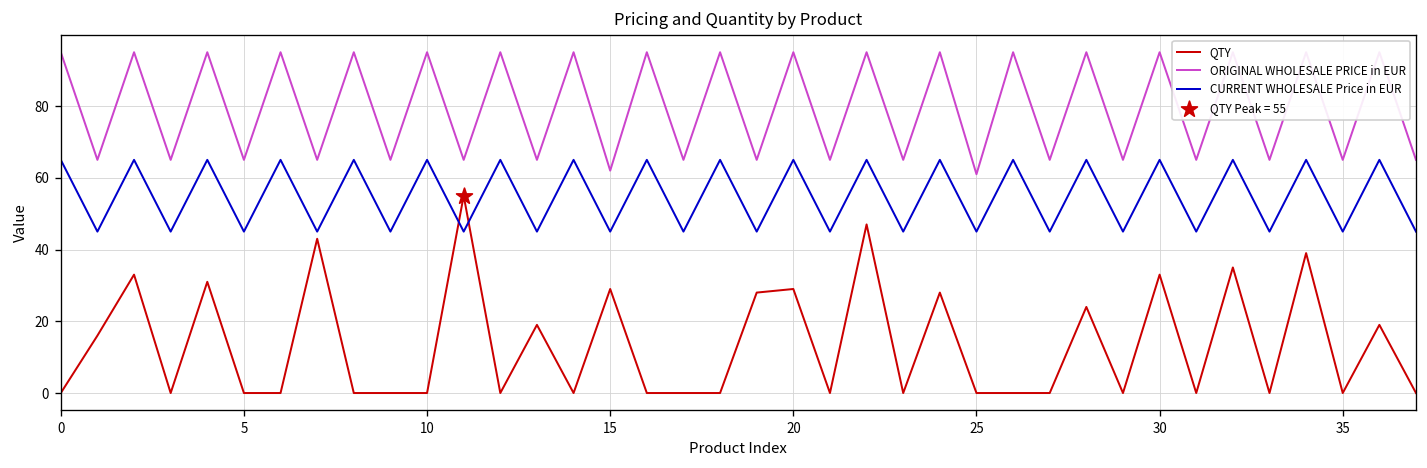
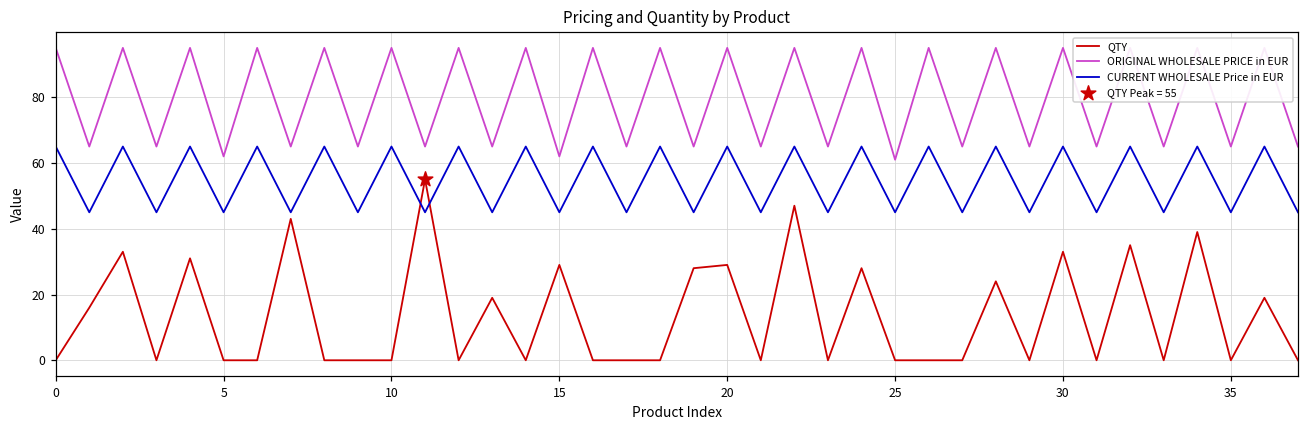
  {
    "ORIGINAL WHOLESALE PRICE in EUR": {
      "0": 95,
-     "5": 65,
+     "5": 62,
      "10": 95,
      "15": 62,
      "20": 95,
      "25": 61,
      "30": 95,
      "35": 65
    },
    "CURRENT WHOLESALE Price in EUR": {
      "0": 65,
      "5": 45,
      "10": 65,
      "15": 45,
      "20": 65,
      "25": 45,
      "30": 65,
      "35": 45
    }
  }
